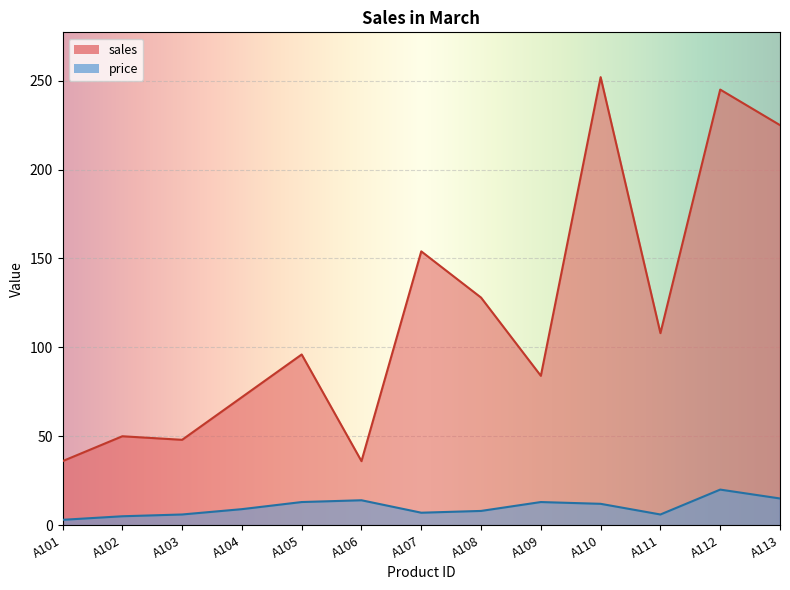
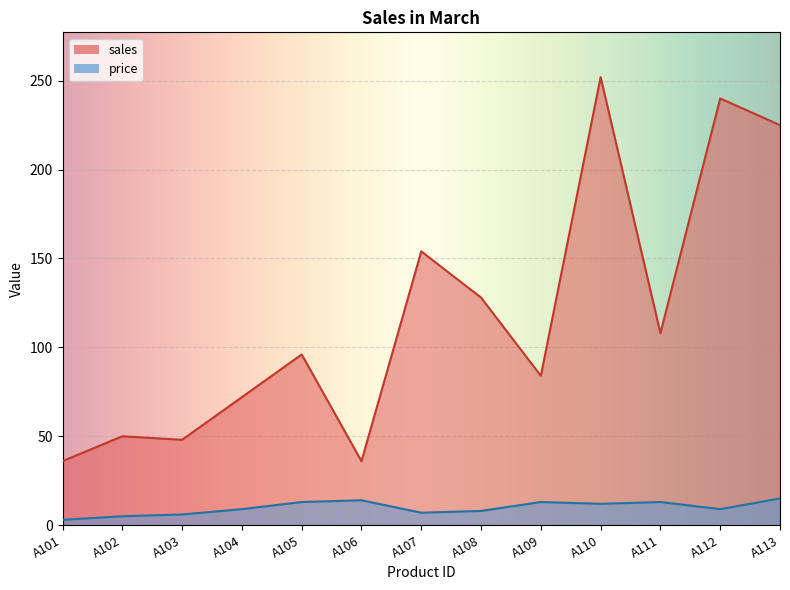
  {
    "sales": {
      "A101": 36,
      "A102": 50,
      "A103": 48,
      "A104": 72,
      "A105": 96,
      "A106": 36,
      "A107": 154,
      "A108": 128,
      "A109": 84,
      "A110": 252,
      "A111": 108,
-     "A112": 245,
+     "A112": 240,
      "A113": 225
    },
    "price": {
      "A101": 3,
      "A102": 5,
      "A103": 6,
      "A104": 9,
      "A105": 13,
      "A106": 14,
      "A107": 7,
      "A108": 8,
      "A109": 13,
      "A110": 12,
-     "A111": 6,
-     "A112": 20,
+     "A111": 13,
+     "A112": 9,
      "A113": 15
    }
  }
